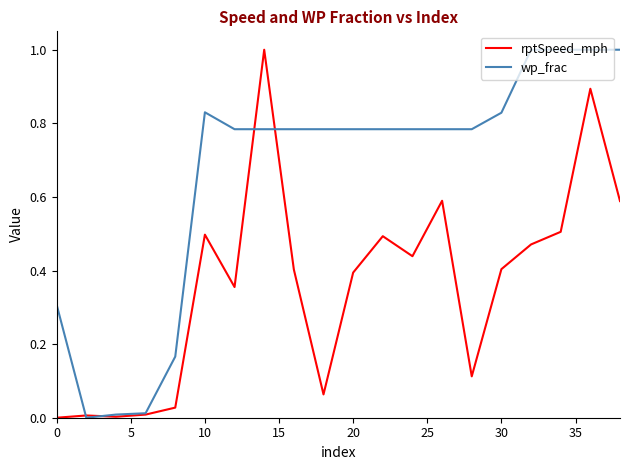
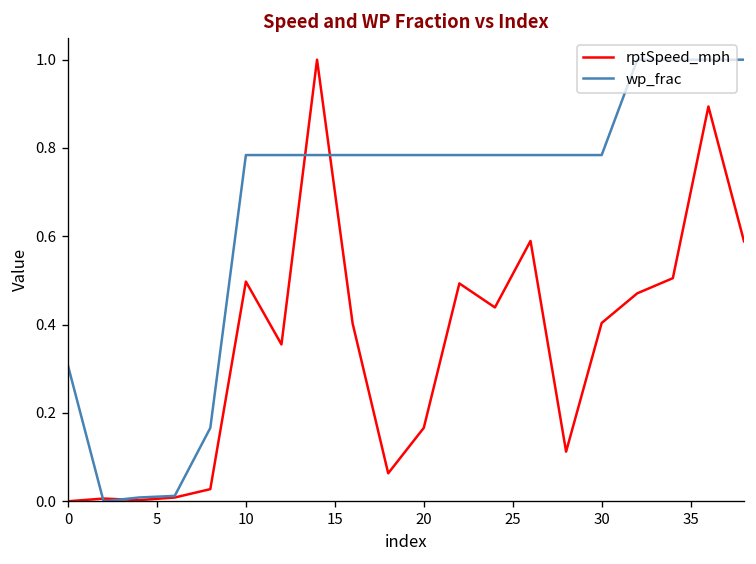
  {
    "rptSpeed_mph": {
      "0": 0.00,
      "10": 0.50,
-     "20": 0.39,
+     "20": 0.17,
      "30": 0.40
    },
    "wp_frac": {
      "0": 0.31,
-     "10": 0.83,
+     "10": 0.78,
      "20": 0.78,
-     "30": 0.83
+     "30": 0.78
    }
  }
